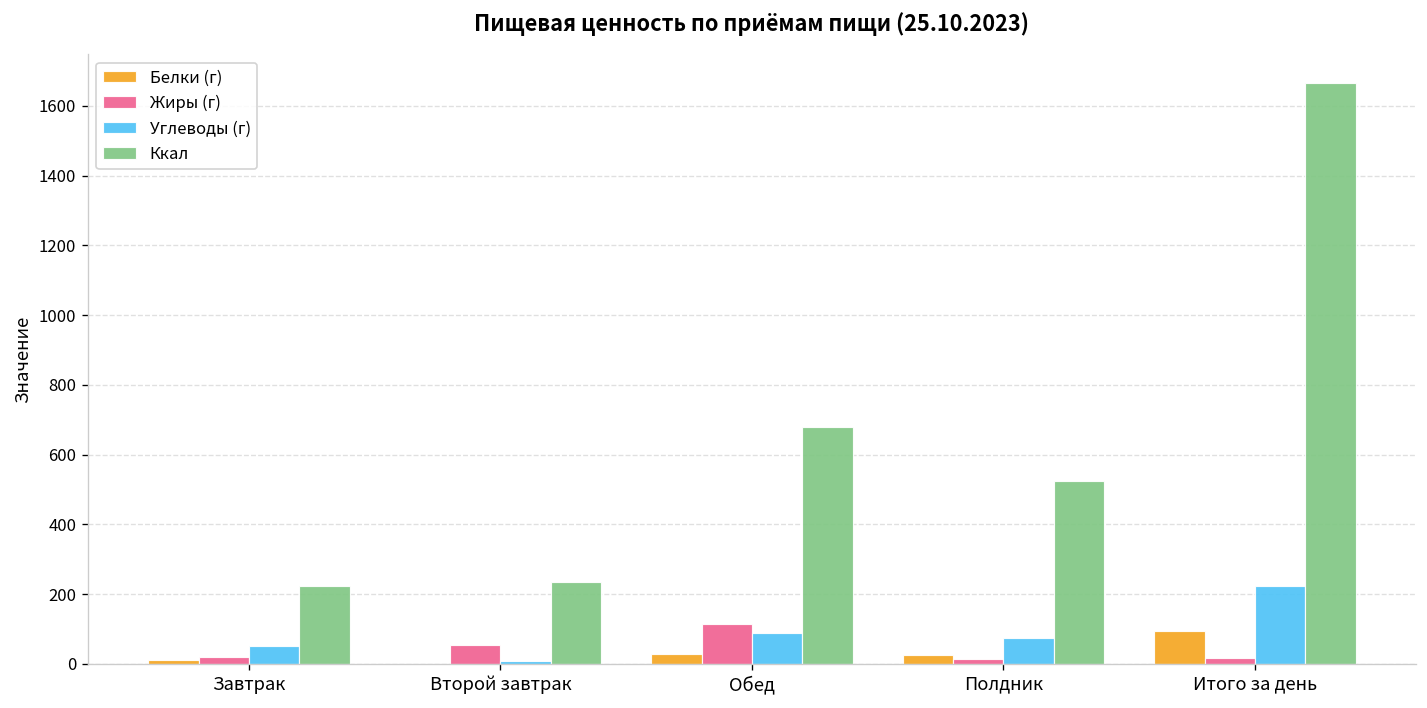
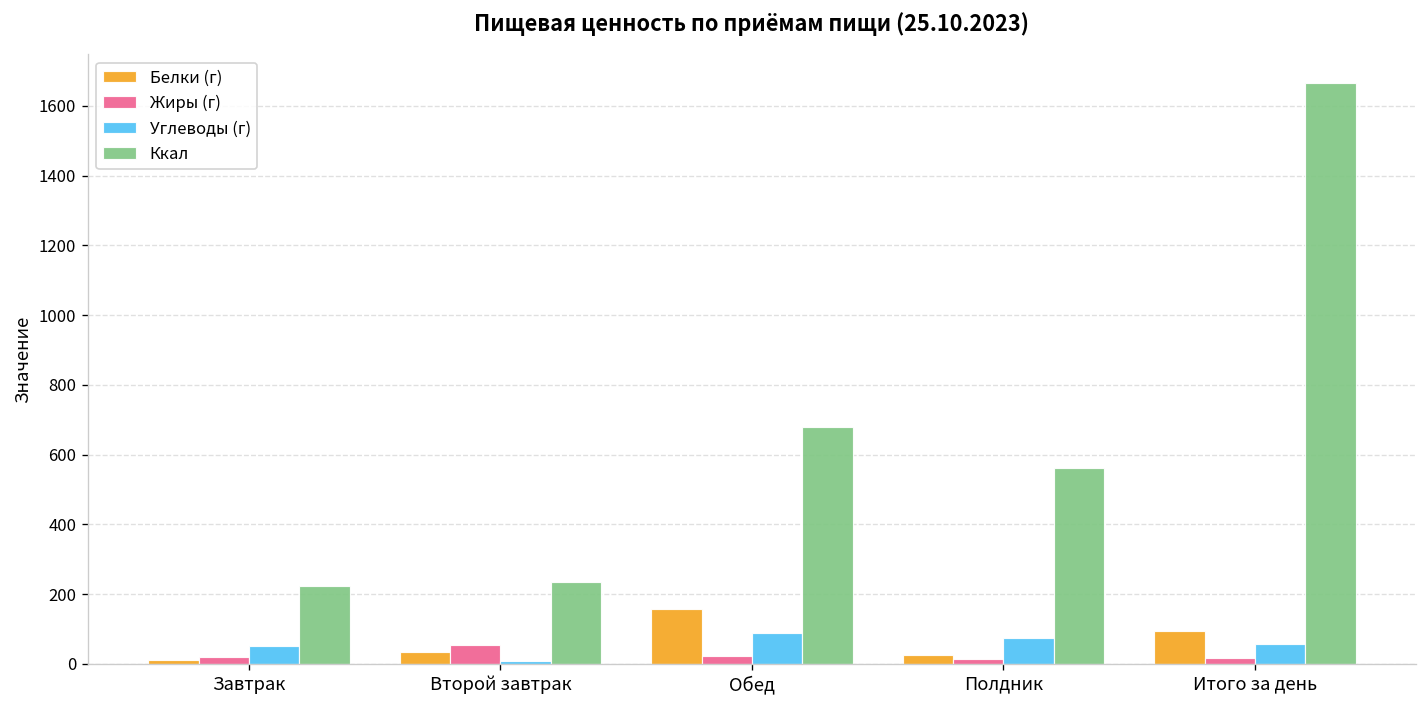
  {
    "Белки (г)": {
      "Завтрак": 10,
-     "Второй завтрак": 0,
-     "Обед": 30,
+     "Второй завтрак": 30,
+     "Обед": 160,
      "Полдник": 30,
      "Итого за день": 90
    },
    "Жиры (г)": {
      "Завтрак": 20,
      "Второй завтрак": 50,
-     "Обед": 110,
+     "Обед": 20,
      "Полдник": 10,
      "Итого за день": 20
    },
    "Углеводы (г)": {
      "Завтрак": 50,
      "Обед": 90,
      "Полдник": 70,
-     "Итого за день": 220
+     "Итого за день": 60
    },
    "Ккал": {
      "Завтрак": 220,
      "Второй завтрак": 240,
      "Обед": 680,
-     "Полдник": 520,
+     "Полдник": 560,
      "Итого за день": 1660
    }
  }
